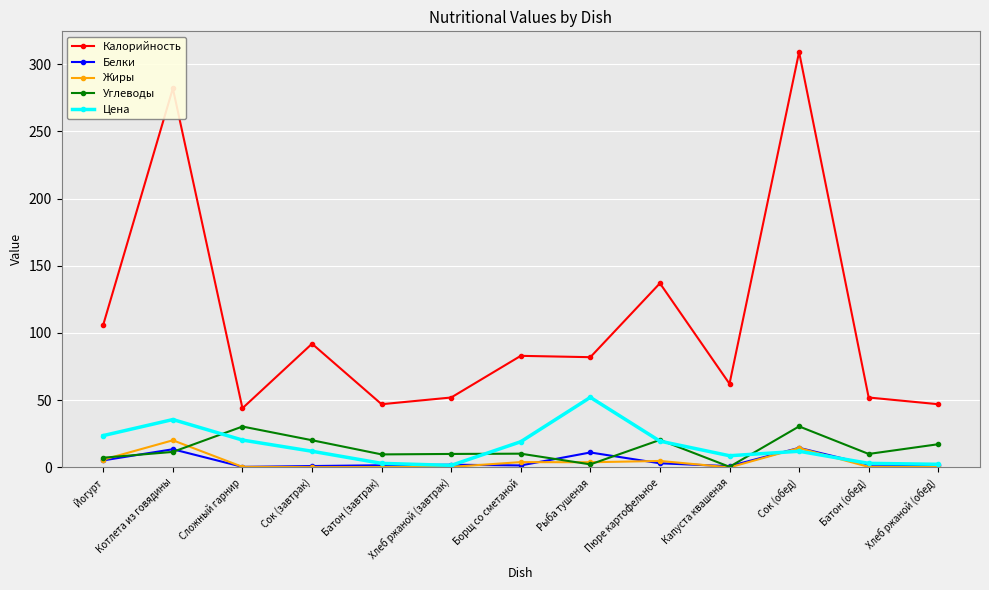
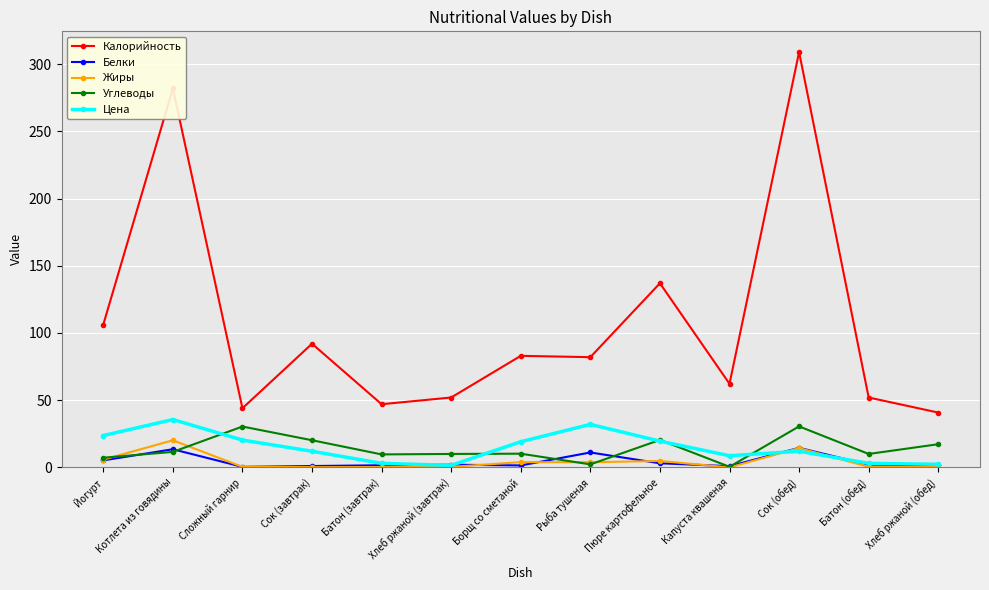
  {
    "Калорийность": {
      "Йогурт": 106,
      "Сложный гарнир": 44,
      "Сок (завтрак)": 92,
      "Батон (завтрак)": 47,
      "Хлеб ржаной (завтрак)": 52,
      "Борщ со сметаной": 83,
      "Рыба тушеная": 82,
      "Пюре картофельное": 137,
      "Капуста квашеная": 62,
      "Сок (обед)": 309,
      "Батон (обед)": 52,
-     "Хлеб ржаной (обед)": 47
+     "Хлеб ржаной (обед)": 41
    },
    "Белки": {
      "Котлета из говядины": 14,
      "Борщ со сметаной": 1,
      "Рыба тушеная": 11
    },
    "Жиры": {
      "Котлета из говядины": 20,
      "Борщ со сметаной": 4
    },
    "Углеводы": {
      "Котлета из говядины": 12,
      "Сложный гарнир": 30,
      "Сок (завтрак)": 20,
      "Батон (завтрак)": 10,
      "Хлеб ржаной (завтрак)": 10,
      "Борщ со сметаной": 10,
      "Сок (обед)": 31,
      "Батон (обед)": 10,
      "Хлеб ржаной (обед)": 17
    },
    "Цена": {
      "Йогурт": 24,
      "Котлета из говядины": 36,
      "Сложный гарнир": 20,
      "Сок (завтрак)": 12,
      "Борщ со сметаной": 19,
-     "Рыба тушеная": 52,
+     "Рыба тушеная": 32,
      "Капуста квашеная": 9,
      "Сок (обед)": 12
    }
  }
